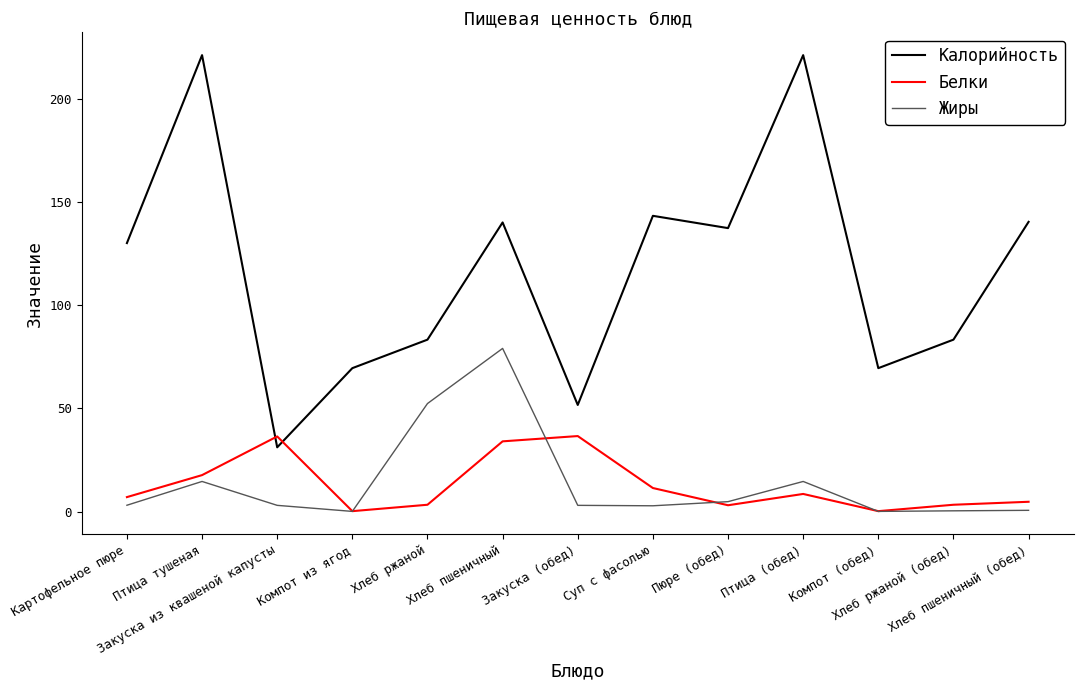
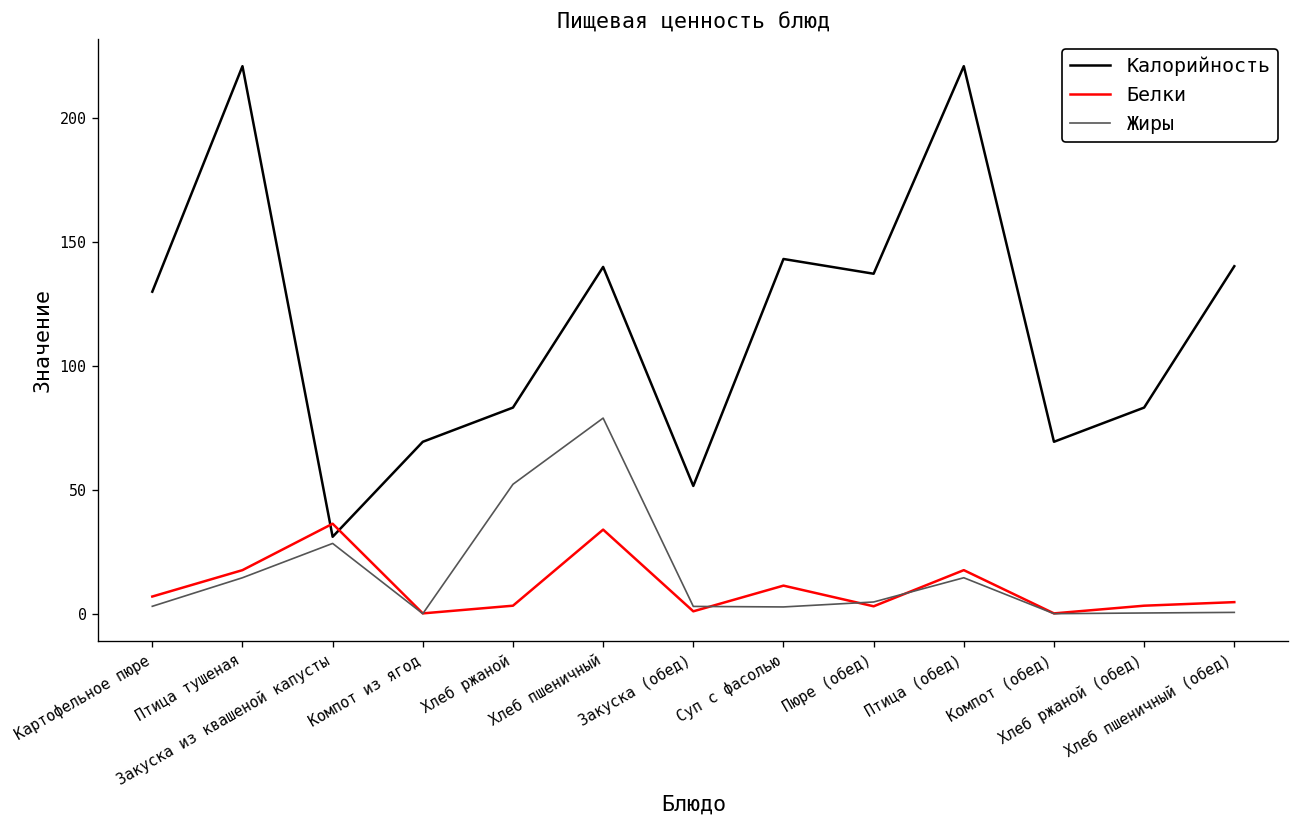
  {
    "Калорийность": {
      "Картофельное пюре": 130,
      "Птица тушеная": 221,
      "Закуска из квашеной капусты": 31,
      "Компот из ягод": 69,
      "Хлеб ржаной": 83,
      "Хлеб пшеничный": 140,
      "Закуска (обед)": 52,
      "Суп с фасолью": 143,
      "Пюре (обед)": 137,
      "Птица (обед)": 221,
      "Компот (обед)": 69,
      "Хлеб ржаной (обед)": 83,
      "Хлеб пшеничный (обед)": 140
    },
    "Белки": {
      "Картофельное пюре": 7,
      "Птица тушеная": 18,
      "Закуска из квашеной капусты": 36,
      "Хлеб ржаной": 3,
      "Хлеб пшеничный": 34,
-     "Закуска (обед)": 37,
+     "Закуска (обед)": 1,
      "Суп с фасолью": 11,
      "Пюре (обед)": 3,
-     "Птица (обед)": 9,
+     "Птица (обед)": 18,
      "Хлеб ржаной (обед)": 3,
      "Хлеб пшеничный (обед)": 5
    },
    "Жиры": {
      "Картофельное пюре": 3,
      "Птица тушеная": 15,
-     "Закуска из квашеной капусты": 3,
+     "Закуска из квашеной капусты": 28,
      "Хлеб ржаной": 52,
      "Хлеб пшеничный": 79,
      "Закуска (обед)": 3,
      "Суп с фасолью": 3,
      "Пюре (обед)": 5,
      "Птица (обед)": 15,
      "Хлеб ржаной (обед)": 0,
      "Хлеб пшеничный (обед)": 1
    }
  }
